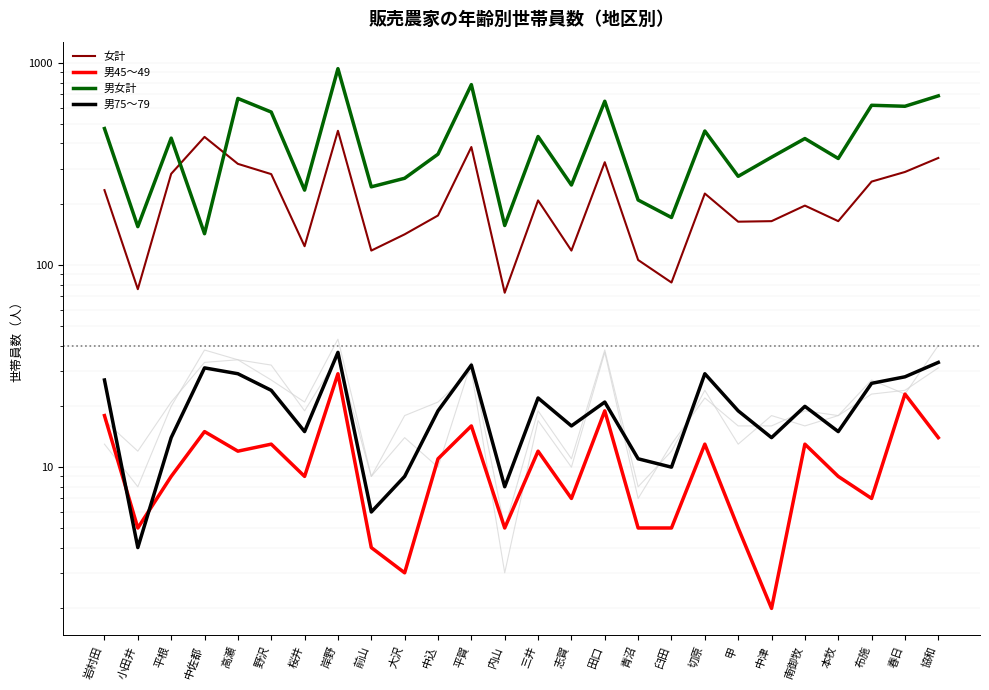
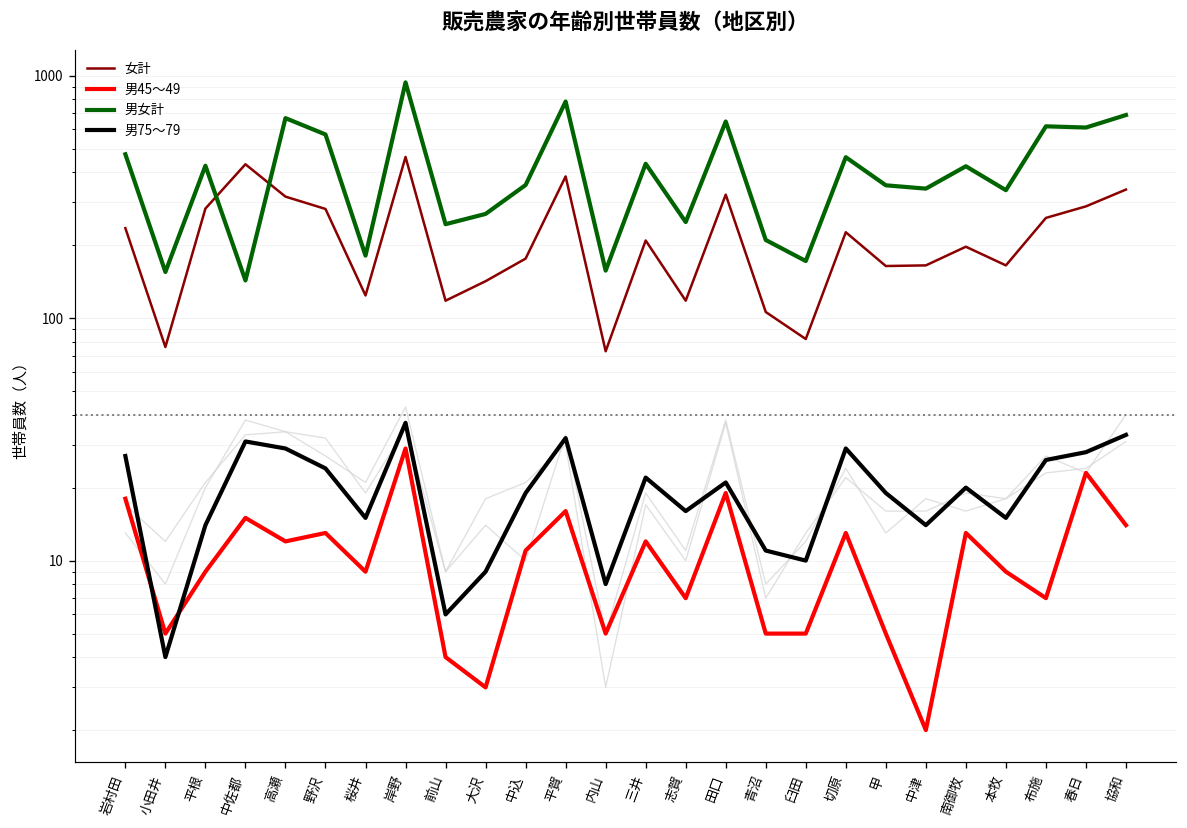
  {
    "男女計": {
      "岩村田": 470,
      "小田井": 160,
      "平根": 430,
      "中佐都": 140,
      "高瀬": 670,
      "野沢": 570,
-     "桜井": 240,
+     "桜井": 180,
      "岸野": 900,
      "前山": 240,
      "大沢": 270,
      "中込": 350,
      "平賀": 780,
      "内山": 160,
      "三井": 430,
      "志賀": 250,
      "田口": 650,
      "青沼": 210,
      "臼田": 170,
      "切原": 460,
-     "甲": 280,
+     "甲": 350,
      "中津": 340,
      "南御牧": 420,
      "本牧": 340,
      "布施": 620,
      "春日": 610,
      "協和": 690
    },
    "男75～79": {
      "岩村田": 27,
      "小田井": 4,
      "平根": 14,
      "中佐都": 31,
      "高瀬": 29,
      "野沢": 24,
      "桜井": 15,
      "岸野": 37,
      "前山": 6,
      "大沢": 9,
      "中込": 19,
      "平賀": 32,
      "内山": 8,
      "三井": 22,
      "志賀": 16,
      "田口": 21,
      "青沼": 11,
      "臼田": 10,
      "切原": 29,
      "甲": 19,
      "中津": 14,
      "南御牧": 20,
      "本牧": 15,
      "布施": 26,
      "春日": 28,
      "協和": 33
    },
    "女計": {
      "岩村田": 240,
      "小田井": 76,
      "平根": 280,
      "中佐都": 430,
      "高瀬": 320,
      "野沢": 280,
      "桜井": 120,
      "岸野": 460,
      "前山": 120,
      "大沢": 140,
      "中込": 180,
      "平賀": 380,
      "内山": 73,
      "三井": 210,
      "志賀": 120,
      "田口": 320,
      "青沼": 110,
      "臼田": 82,
      "切原": 230,
      "甲": 160,
      "中津": 170,
      "南御牧": 200,
      "本牧": 170,
      "布施": 260,
      "春日": 290,
      "協和": 340
    },
    "男45～49": {
      "岩村田": 18,
      "小田井": 5,
      "平根": 9,
      "中佐都": 15,
      "高瀬": 12,
      "野沢": 13,
      "桜井": 9,
      "岸野": 29,
      "前山": 4,
      "大沢": 3,
      "中込": 11,
      "平賀": 16,
      "三井": 12,
      "志賀": 7,
      "田口": 19,
      "青沼": 5,
      "臼田": 5,
      "切原": 13,
      "甲": 5,
      "中津": 2,
      "南御牧": 13,
      "本牧": 9,
      "布施": 7,
      "協和": 14
    }
  }
